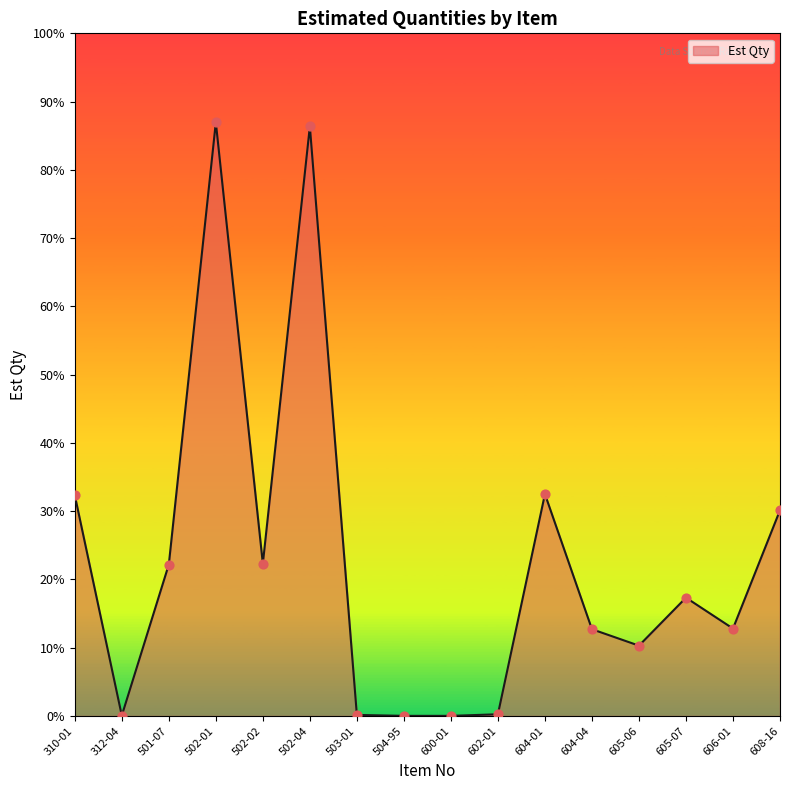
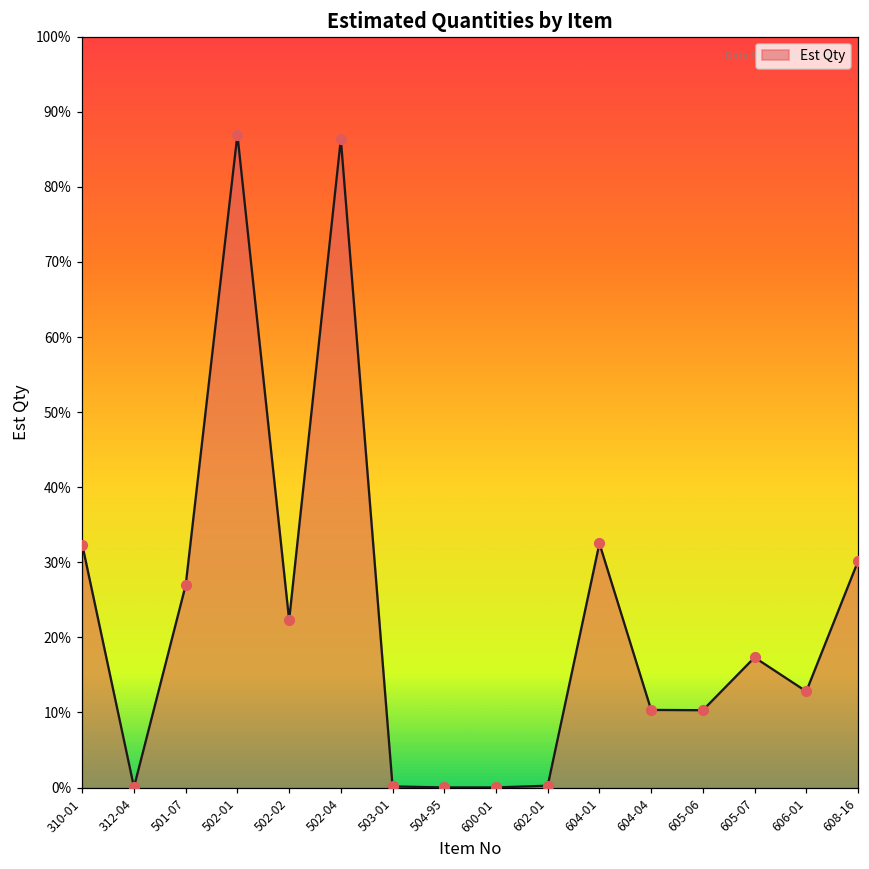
  {
    "310-01": "32%",
    "312-04": "0%",
-   "501-07": "22%",
+   "501-07": "27%",
    "502-01": "87%",
    "502-02": "22%",
    "502-04": "86%",
    "503-01": "0%",
    "504-95": "0%",
    "600-01": "0%",
    "602-01": "0%",
    "604-01": "33%",
-   "604-04": "13%",
+   "604-04": "10%",
    "605-06": "10%",
    "605-07": "17%",
    "606-01": "13%",
    "608-16": "30%"
  }
